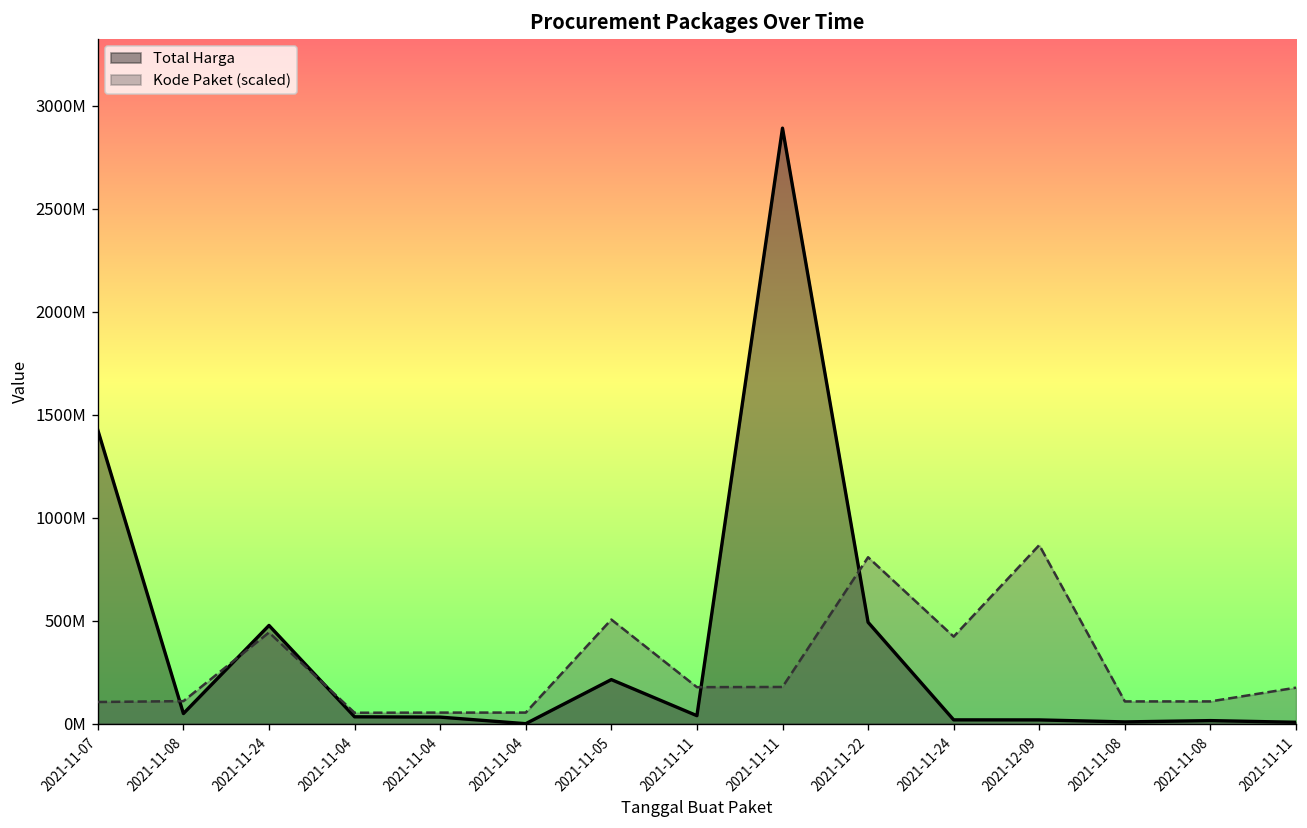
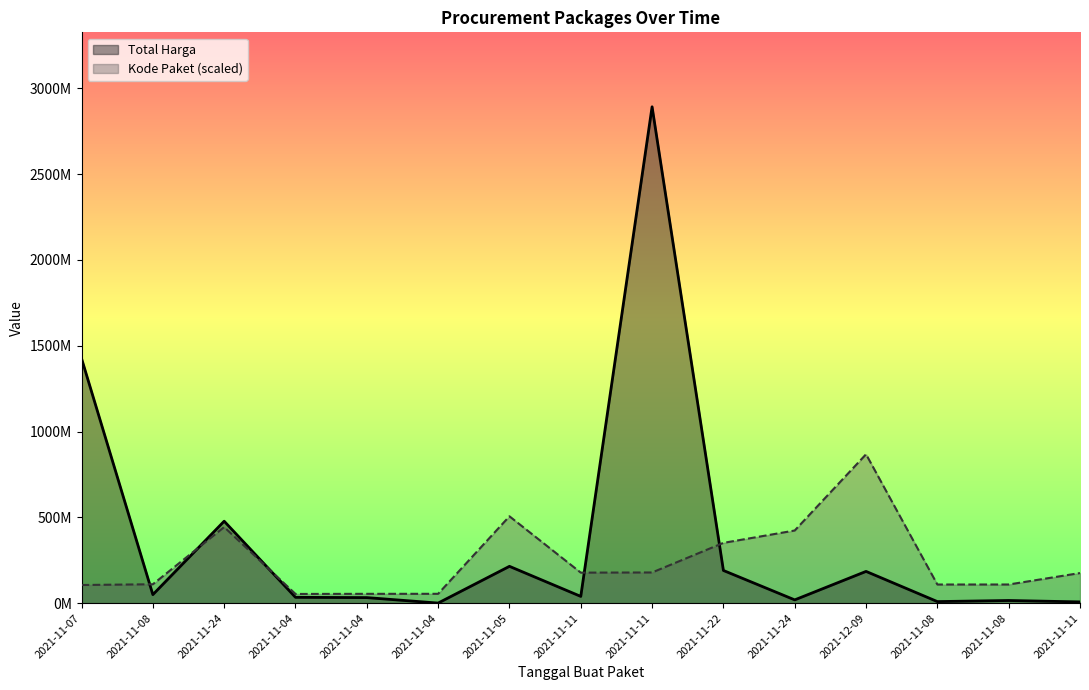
  {
    "Total Harga": {
      "2021-11-07": 1430000000,
      "2021-11-05": 210000000,
-     "2021-11-22": 490000000,
-     "2021-12-09": 20000000
+     "2021-11-22": 190000000,
+     "2021-12-09": 190000000
    },
    "Kode Paket (scaled)": {
      "2021-11-07": 110000000,
      "2021-11-05": 510000000,
-     "2021-11-22": 810000000,
+     "2021-11-22": 350000000,
      "2021-12-09": 870000000
    }
  }
